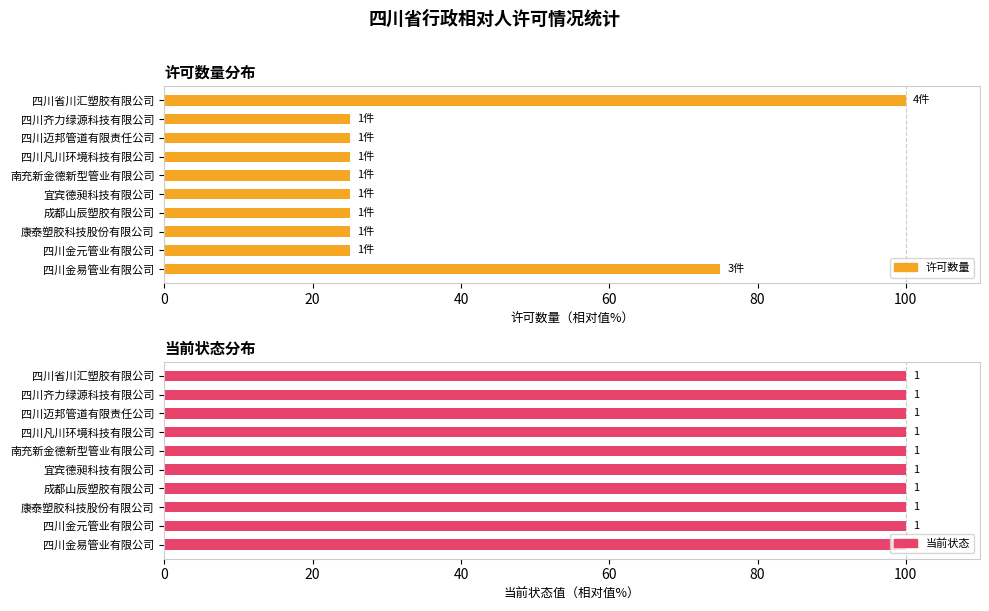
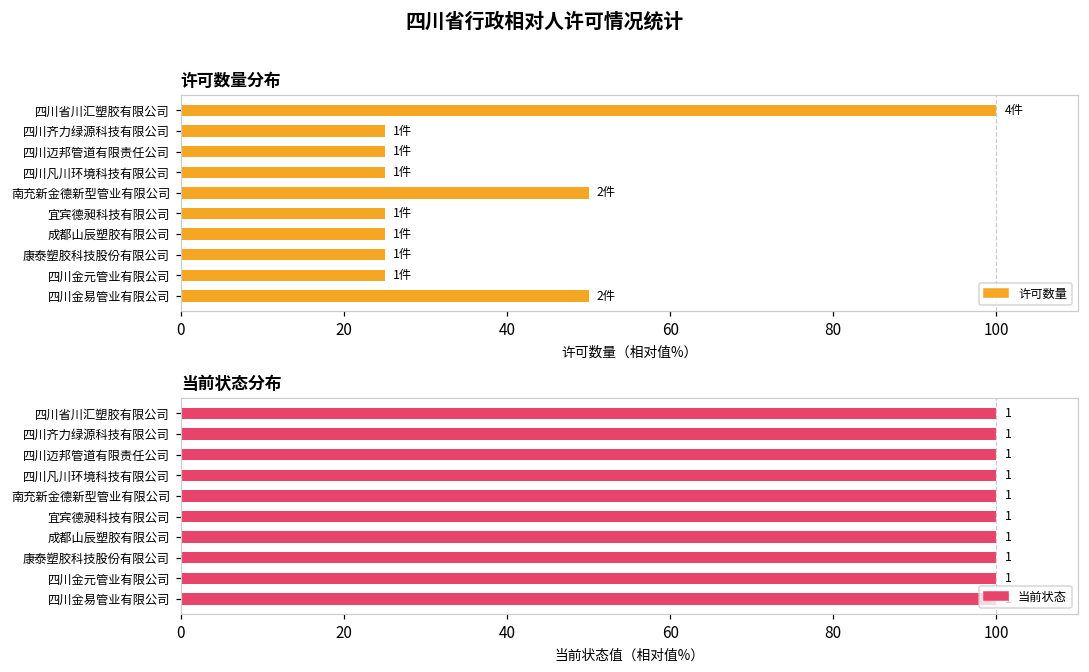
  {
    "许可数量分布": {
-     "南充新金德新型管业有限公司": "1件",
-     "四川金易管业有限公司": "3件"
+     "南充新金德新型管业有限公司": "2件",
+     "四川金易管业有限公司": "2件"
    }
  }
